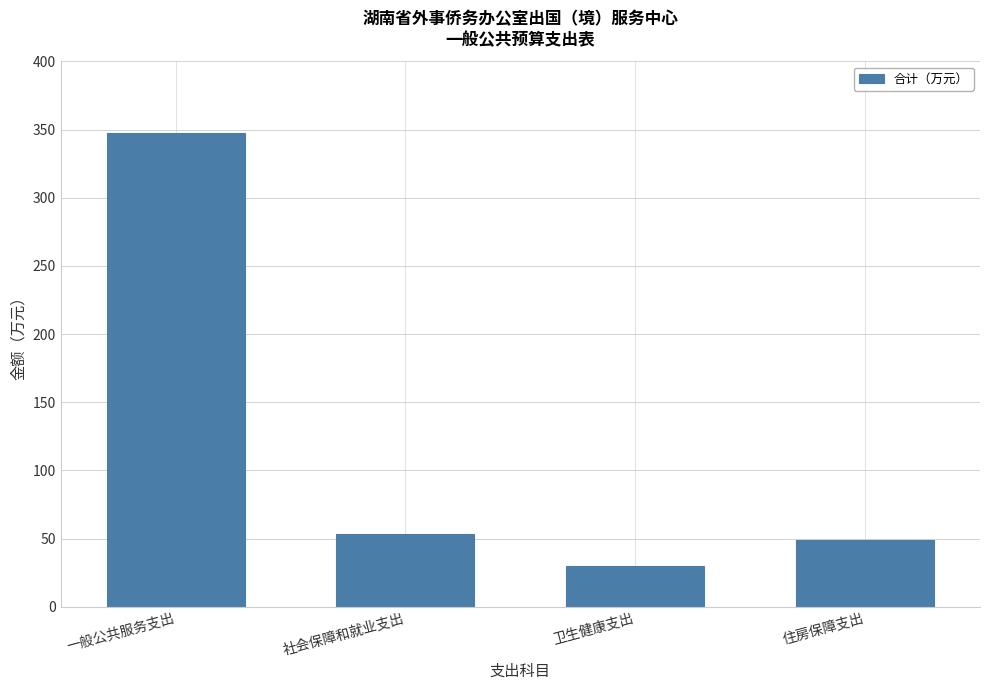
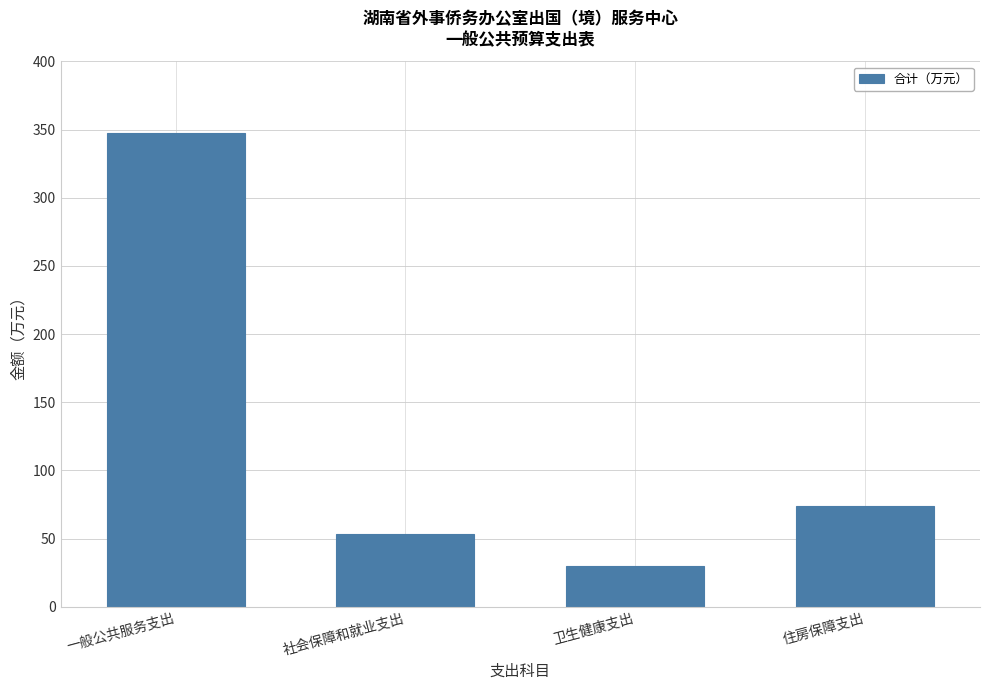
  {
    "一般公共服务支出": 348,
    "社会保障和就业支出": 53,
    "卫生健康支出": 30,
-   "住房保障支出": 49
+   "住房保障支出": 74
  }
